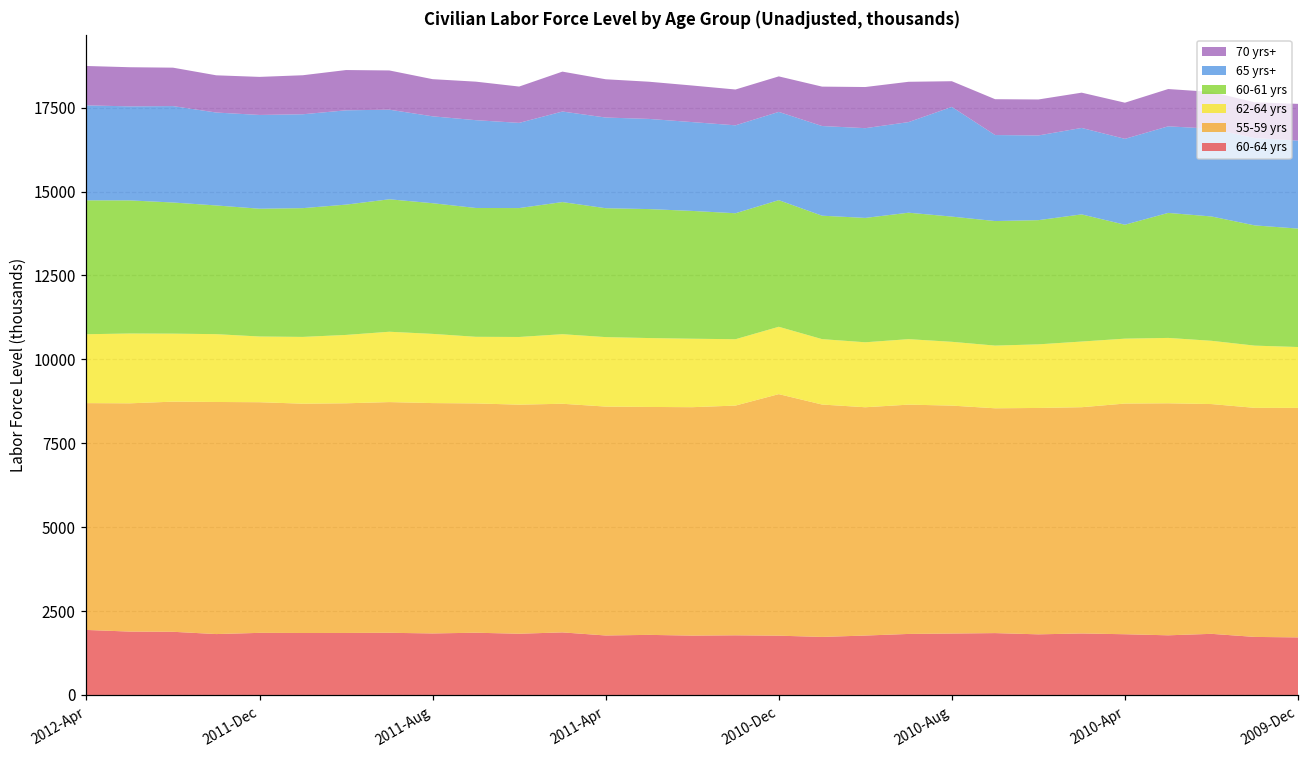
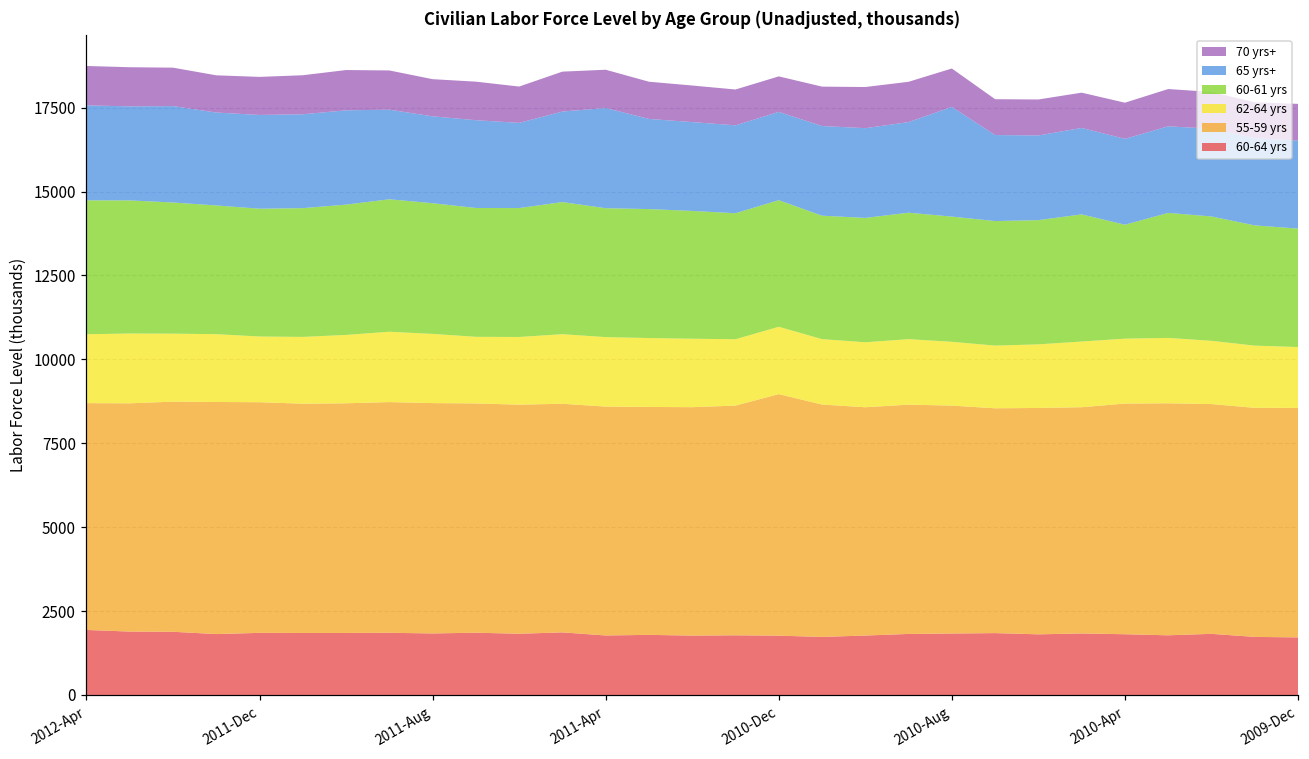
  {
    "60-64 yrs": {
      "2012-Apr": 1900,
      "2011-Dec": 1900,
      "2011-Aug": 1800,
      "2011-Apr": 1800,
      "2010-Dec": 1800,
      "2010-Aug": 1800,
      "2010-Apr": 1800,
      "2009-Dec": 1700
    },
    "55-59 yrs": {
      "2012-Apr": 6800,
      "2011-Dec": 6900,
      "2011-Aug": 6900,
      "2011-Apr": 6800,
      "2010-Dec": 7200,
      "2010-Aug": 6800,
      "2010-Apr": 6900,
      "2009-Dec": 6800
    },
    "62-64 yrs": {
      "2012-Apr": 2100,
      "2011-Dec": 2000,
      "2011-Aug": 2100,
      "2011-Apr": 2100,
      "2010-Dec": 2000,
      "2010-Aug": 1900,
      "2010-Apr": 1900,
      "2009-Dec": 1800
    },
    "60-61 yrs": {
      "2012-Apr": 4000,
      "2011-Dec": 3800,
      "2011-Aug": 3900,
      "2011-Apr": 3800,
      "2010-Dec": 3800,
      "2010-Aug": 3700,
      "2010-Apr": 3400,
      "2009-Dec": 3500
    },
    "65 yrs+": {
      "2012-Apr": 2800,
      "2011-Dec": 2800,
      "2011-Aug": 2600,
-     "2011-Apr": 2700,
+     "2011-Apr": 3000,
      "2010-Dec": 2600,
      "2010-Aug": 3300,
      "2010-Apr": 2600,
      "2009-Dec": 2600
    },
    "70 yrs+": {
      "2012-Apr": 1200,
      "2011-Dec": 1100,
      "2011-Aug": 1100,
      "2011-Apr": 1100,
      "2010-Dec": 1100,
-     "2010-Aug": 800,
+     "2010-Aug": 1100,
      "2010-Apr": 1100,
      "2009-Dec": 1100
    }
  }
